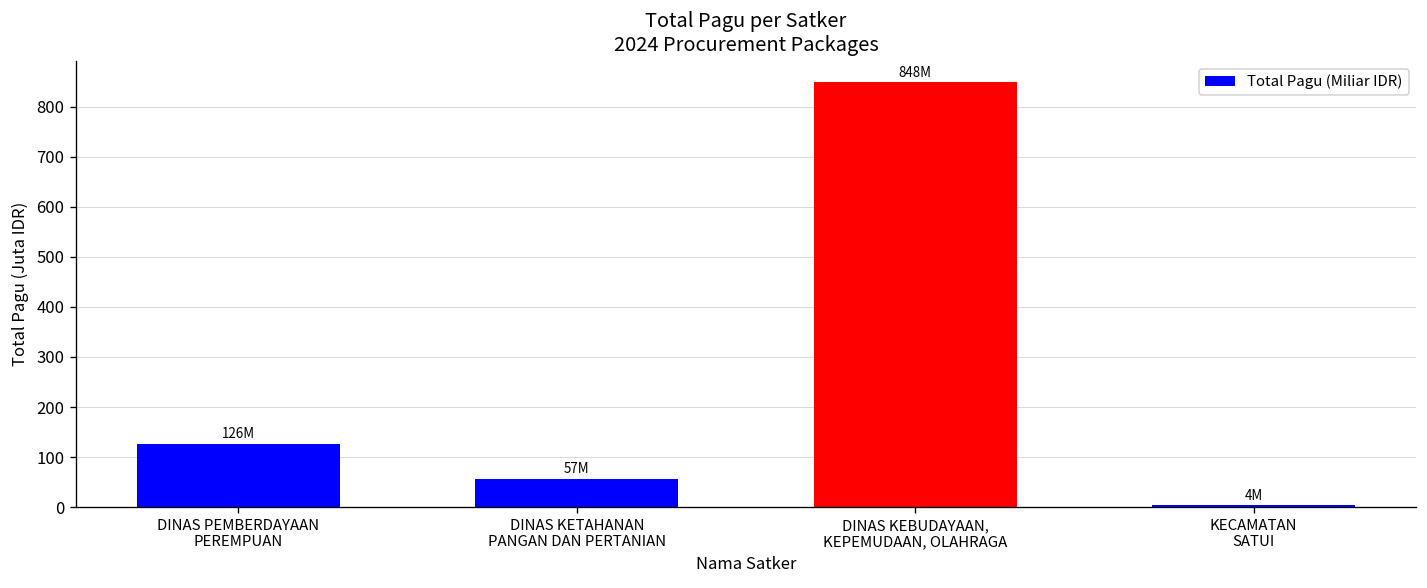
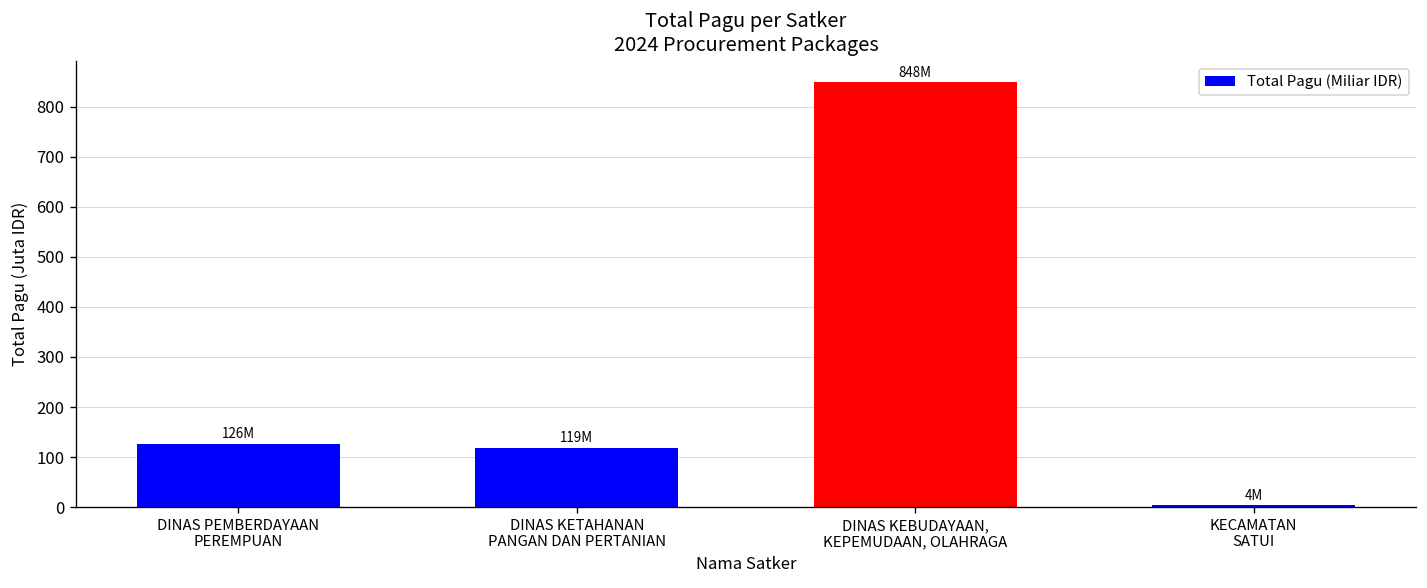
  {
    "DINAS PEMBERDAYAAN PEREMPUAN": "126M",
-   "DINAS KETAHANAN PANGAN DAN PERTANIAN": "57M",
+   "DINAS KETAHANAN PANGAN DAN PERTANIAN": "119M",
    "DINAS KEBUDAYAAN, KEPEMUDAAN, OLAHRAGA": "848M",
    "KECAMATAN SATUI": "4M"
  }
